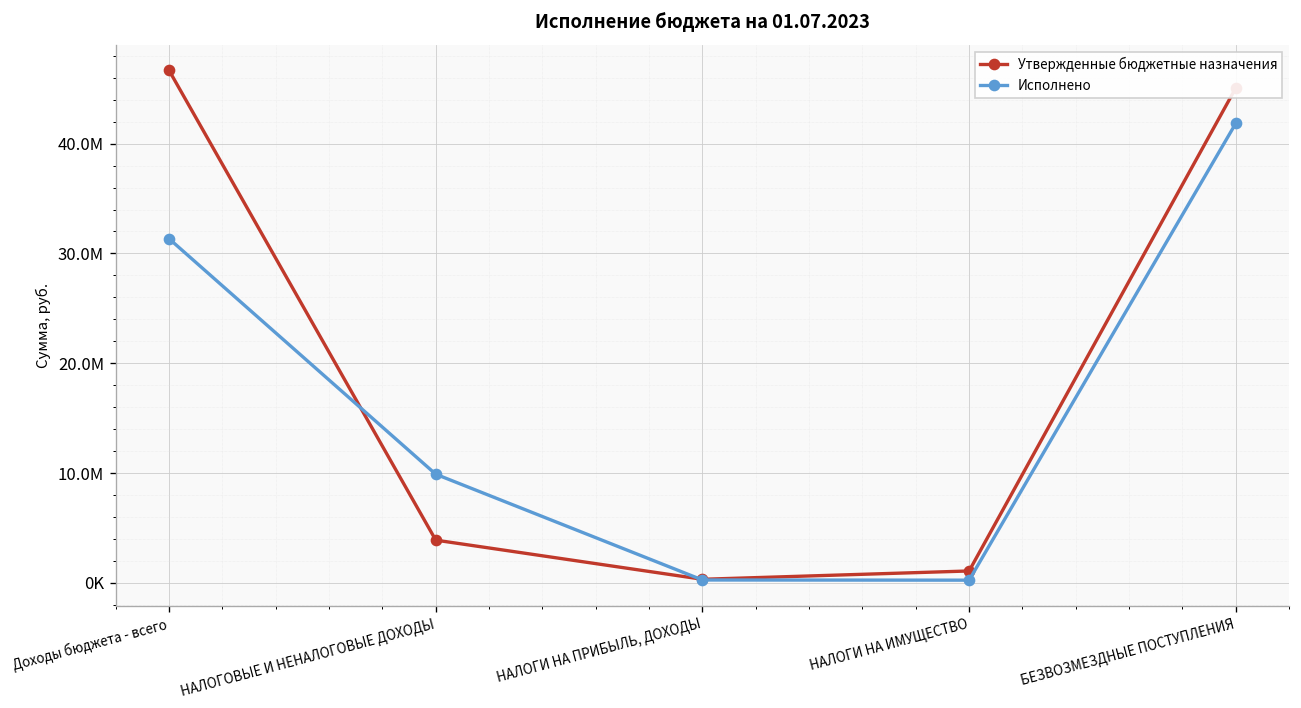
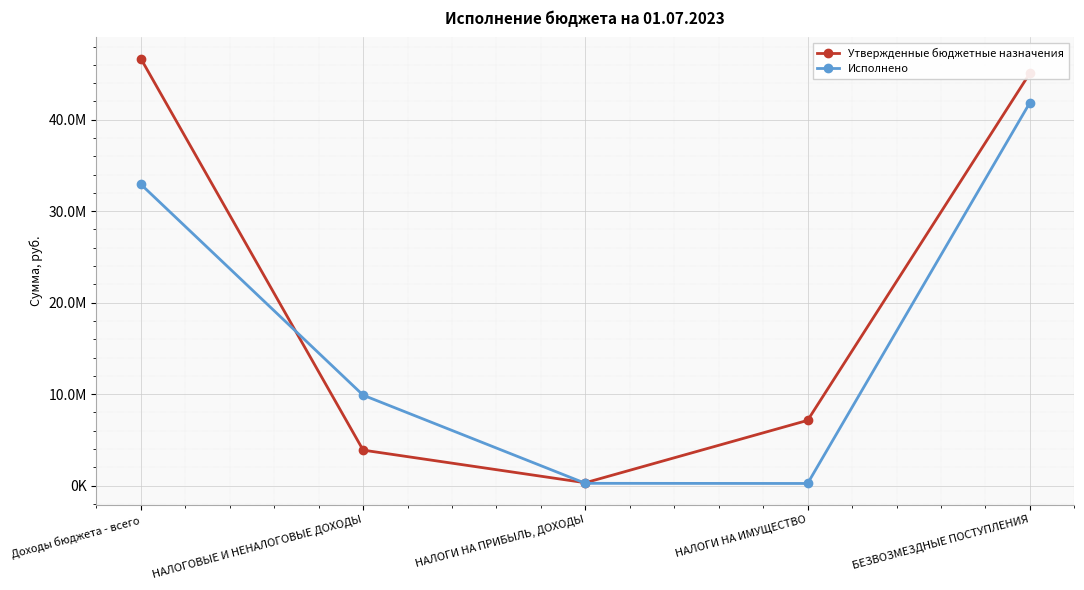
  {
    "Утвержденные бюджетные назначения": {
      "Доходы бюджета - всего": 47000000,
      "НАЛОГОВЫЕ И НЕНАЛОГОВЫЕ ДОХОДЫ": 4000000,
-     "НАЛОГИ НА ИМУЩЕСТВО": 1000000
+     "НАЛОГИ НА ИМУЩЕСТВО": 7000000
    },
    "Исполнено": {
-     "Доходы бюджета - всего": 31000000,
+     "Доходы бюджета - всего": 33000000,
      "НАЛОГОВЫЕ И НЕНАЛОГОВЫЕ ДОХОДЫ": 10000000,
      "НАЛОГИ НА ИМУЩЕСТВО": 0,
      "БЕЗВОЗМЕЗДНЫЕ ПОСТУПЛЕНИЯ": 42000000
    }
  }
